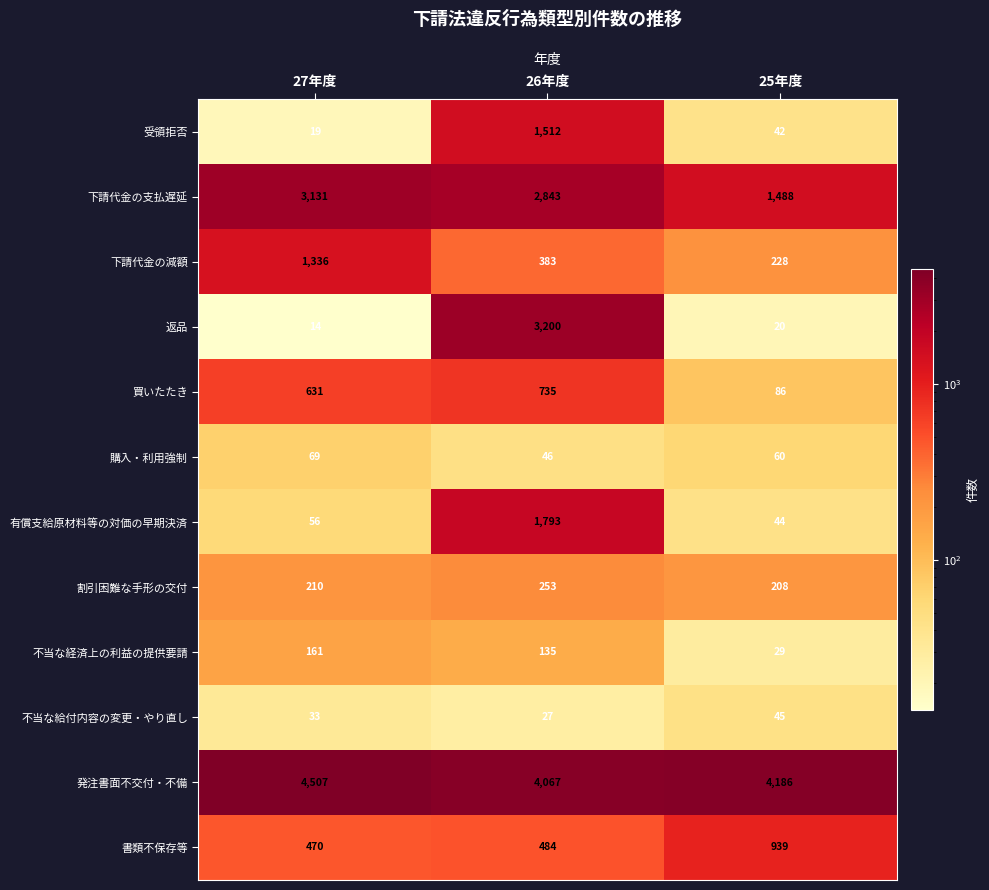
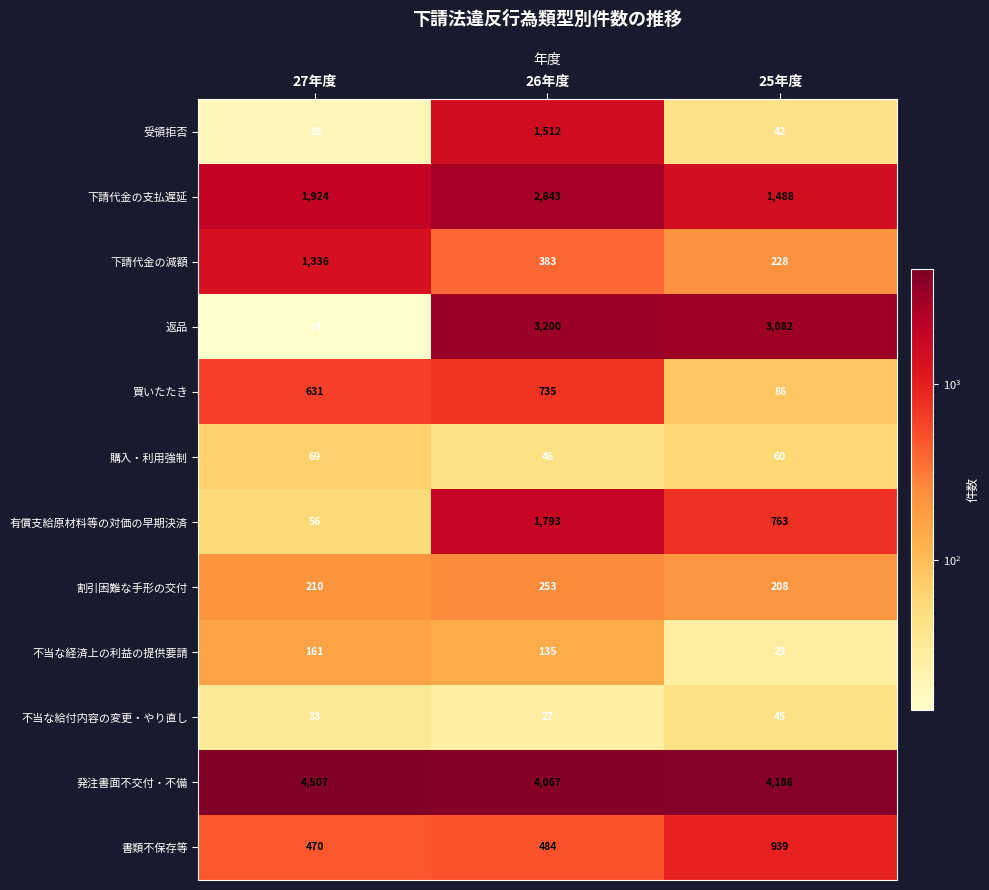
  {
    "受領拒否": {
      "27年度": "19",
      "26年度": "1,512",
      "25年度": "42"
    },
    "下請代金の支払遅延": {
-     "27年度": "3,131",
+     "27年度": "1,924",
      "26年度": "2,843",
      "25年度": "1,488"
    },
    "下請代金の減額": {
      "27年度": "1,336",
      "26年度": "383",
      "25年度": "228"
    },
    "返品": {
      "27年度": "14",
      "26年度": "3,200",
-     "25年度": "20"
+     "25年度": "3,082"
    },
    "買いたたき": {
      "27年度": "631",
      "26年度": "735",
      "25年度": "86"
    },
    "購入・利用強制": {
      "27年度": "69",
      "26年度": "46",
      "25年度": "60"
    },
    "有償支給原材料等の対価の早期決済": {
      "27年度": "56",
      "26年度": "1,793",
-     "25年度": "44"
+     "25年度": "763"
    },
    "割引困難な手形の交付": {
      "27年度": "210",
      "26年度": "253",
      "25年度": "208"
    },
    "不当な経済上の利益の提供要請": {
      "27年度": "161",
      "26年度": "135",
      "25年度": "29"
    },
    "不当な給付内容の変更・やり直し": {
      "27年度": "33",
      "26年度": "27",
      "25年度": "45"
    },
    "発注書面不交付・不備": {
      "27年度": "4,507",
      "26年度": "4,067",
      "25年度": "4,186"
    },
    "書類不保存等": {
      "27年度": "470",
      "26年度": "484",
      "25年度": "939"
    }
  }
